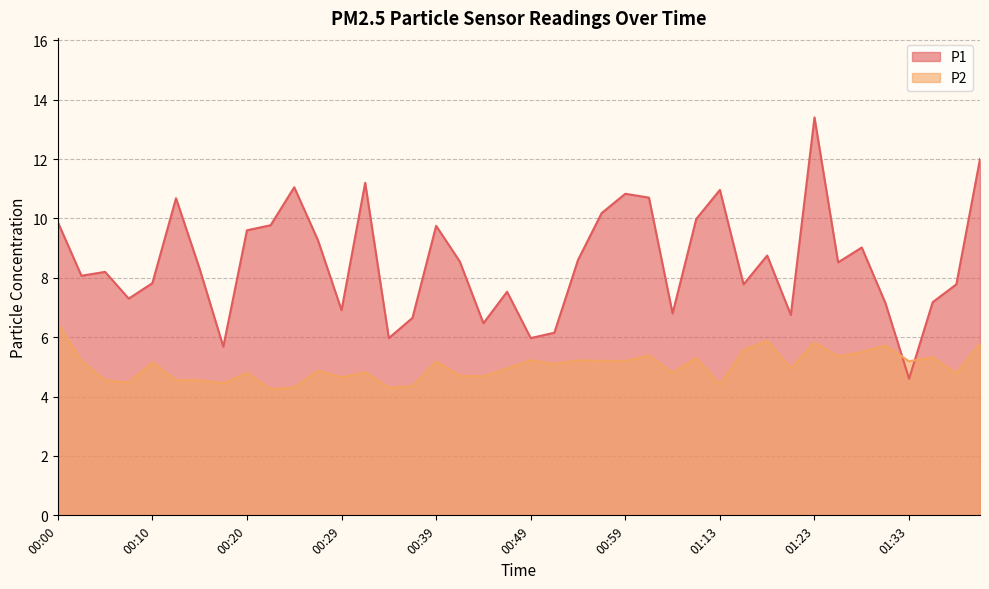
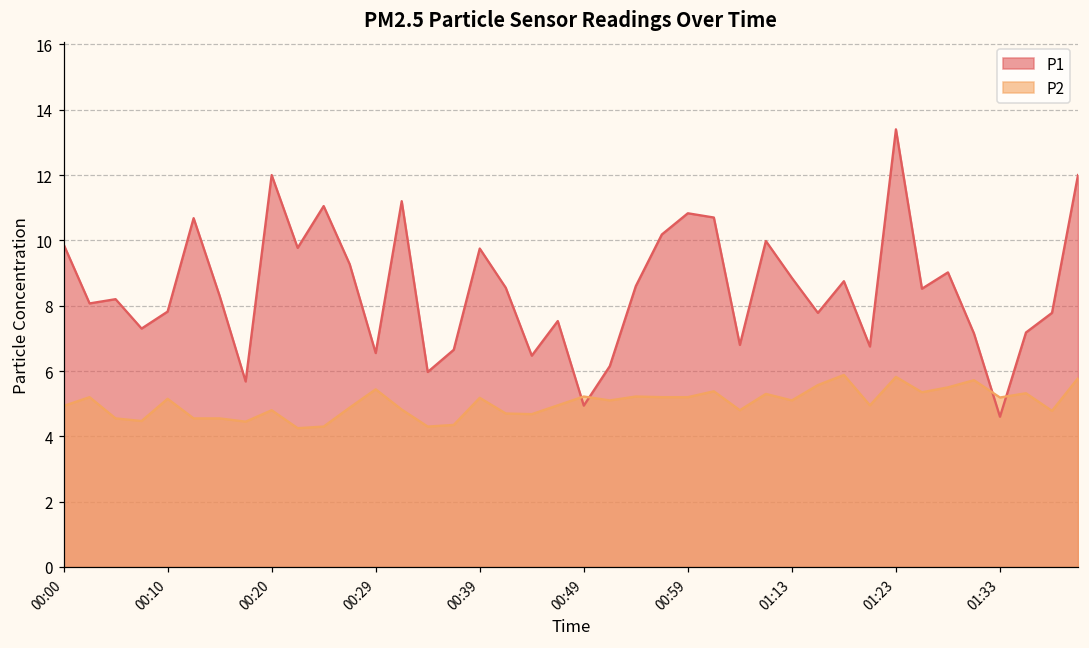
  {
    "P1": {
      "00:00": 9.9,
      "00:10": 7.8,
-     "00:20": 9.6,
-     "00:29": 6.9,
+     "00:20": 12.0,
+     "00:29": 6.6,
      "00:39": 9.8,
-     "00:49": 6.0,
+     "00:49": 4.9,
      "00:59": 10.8,
-     "01:13": 11.0,
+     "01:13": 8.9,
      "01:23": 13.4,
      "01:33": 4.6
    },
    "P2": {
-     "00:00": 6.5,
+     "00:00": 4.9,
      "00:10": 5.2,
      "00:20": 4.8,
-     "00:29": 4.7,
+     "00:29": 5.4,
      "00:39": 5.2,
      "00:49": 5.2,
      "00:59": 5.2,
-     "01:13": 4.4,
+     "01:13": 5.1,
      "01:23": 5.8,
      "01:33": 5.2
    }
  }
